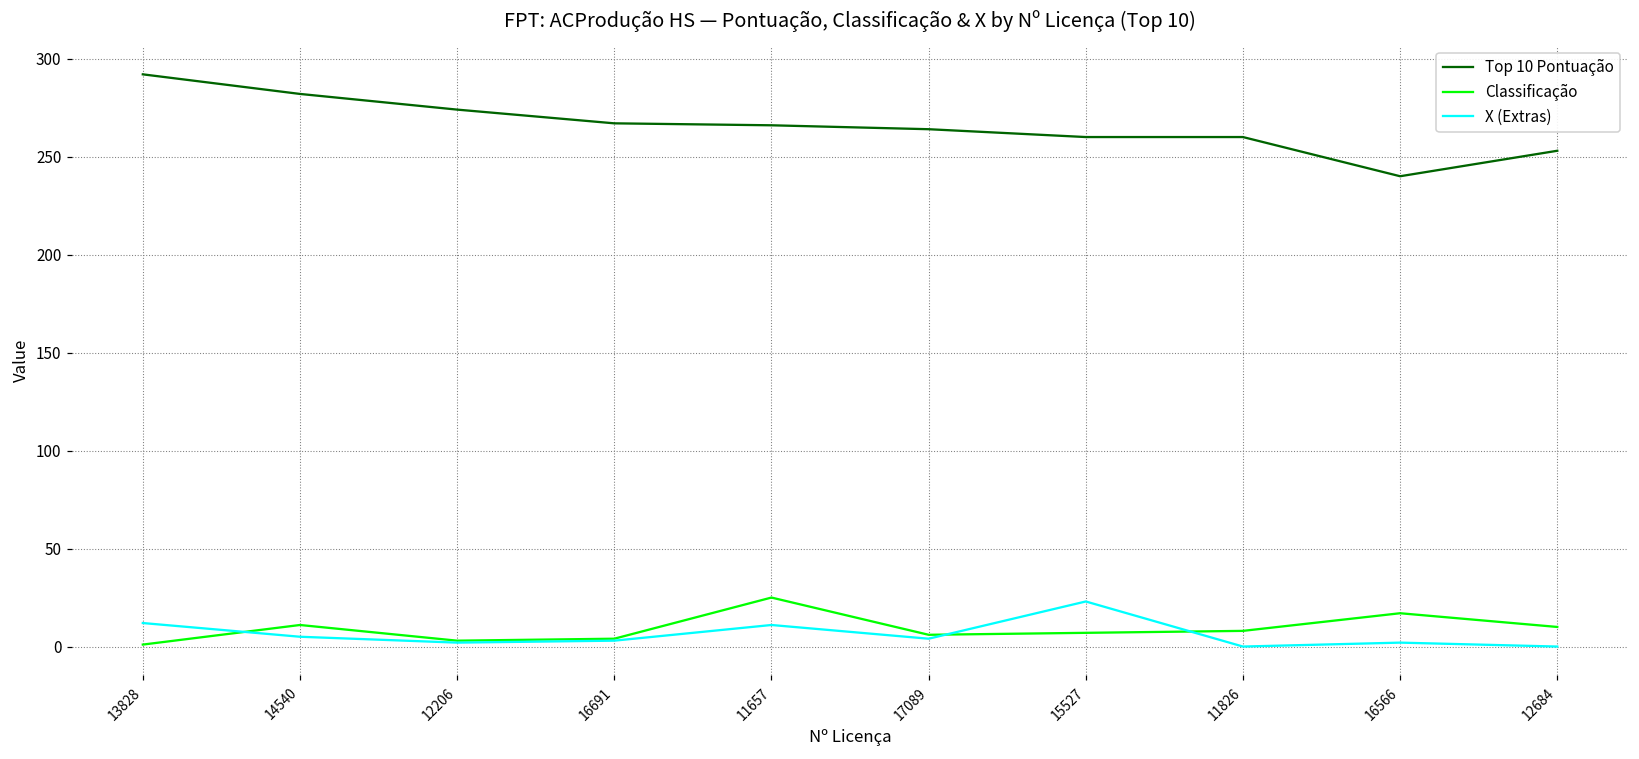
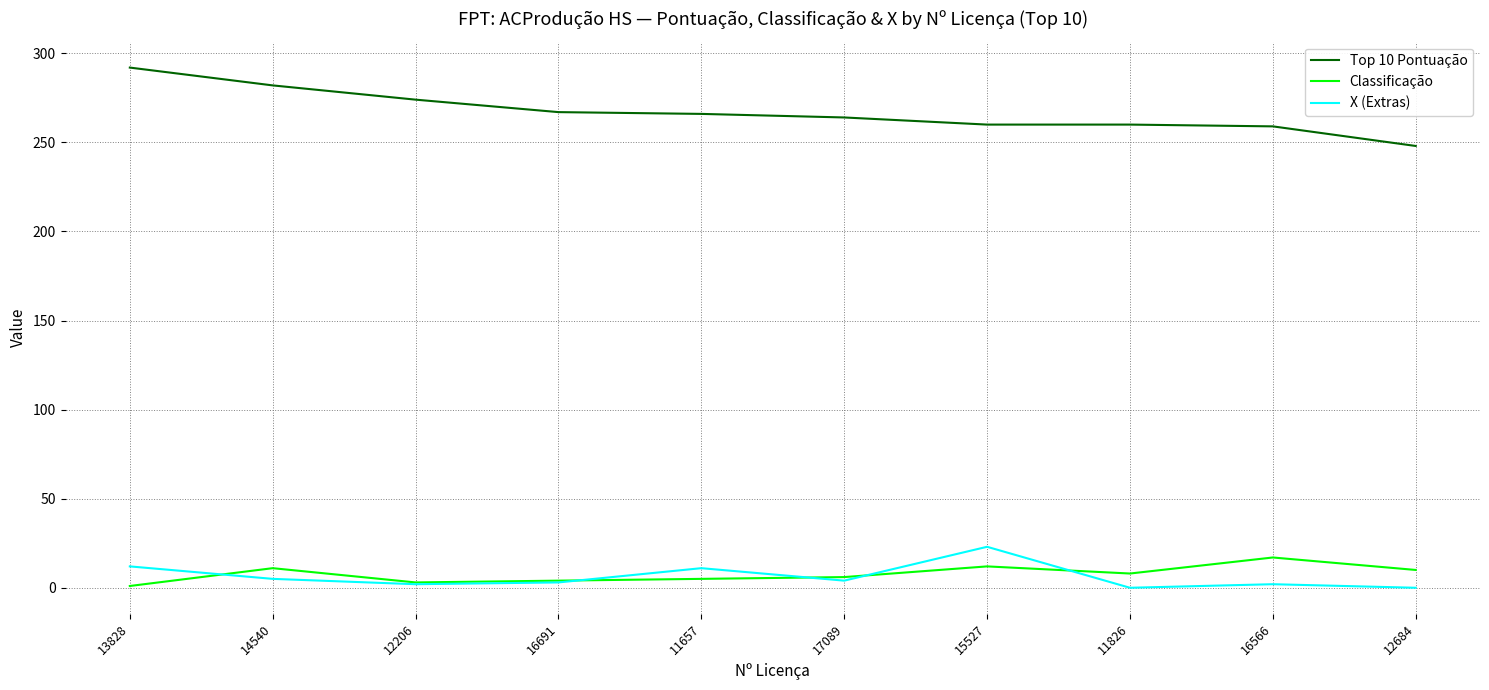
  {
    "Top 10 Pontuação": {
      "13828": 292,
      "14540": 282,
      "12206": 274,
      "16691": 267,
      "11657": 266,
      "17089": 264,
      "15527": 260,
      "11826": 260,
-     "16566": 240,
-     "12684": 253
+     "16566": 259,
+     "12684": 248
    },
    "Classificação": {
      "13828": 1,
      "14540": 11,
-     "11657": 25,
+     "11657": 5,
      "17089": 6,
-     "15527": 7,
+     "15527": 12,
      "11826": 8,
      "16566": 17,
      "12684": 10
    },
    "X (Extras)": {
      "13828": 12,
      "14540": 5,
      "11657": 11,
      "17089": 4,
      "15527": 23,
      "11826": 0,
      "16566": 2,
      "12684": 0
    }
  }
